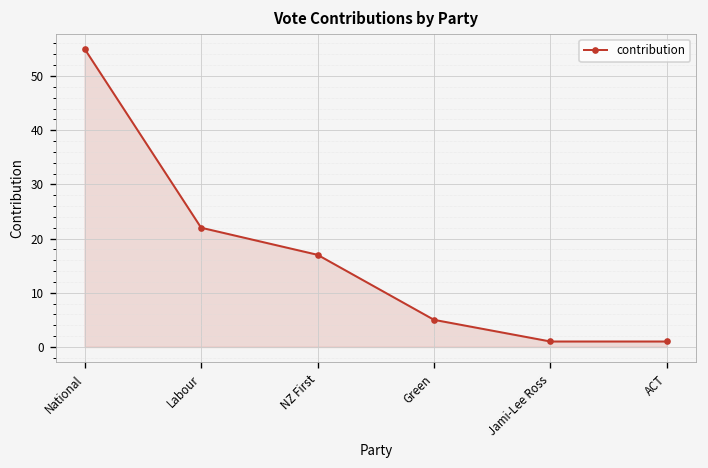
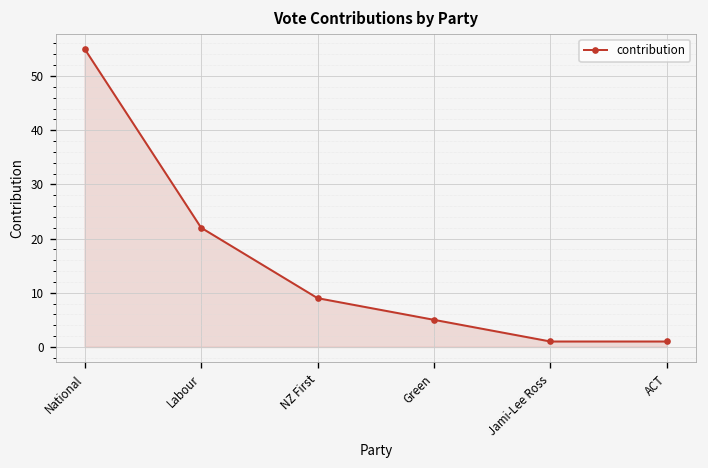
  {
    "National": 55,
    "Labour": 22,
-   "NZ First": 17,
+   "NZ First": 9,
    "Green": 5,
    "Jami-Lee Ross": 1,
    "ACT": 1
  }
